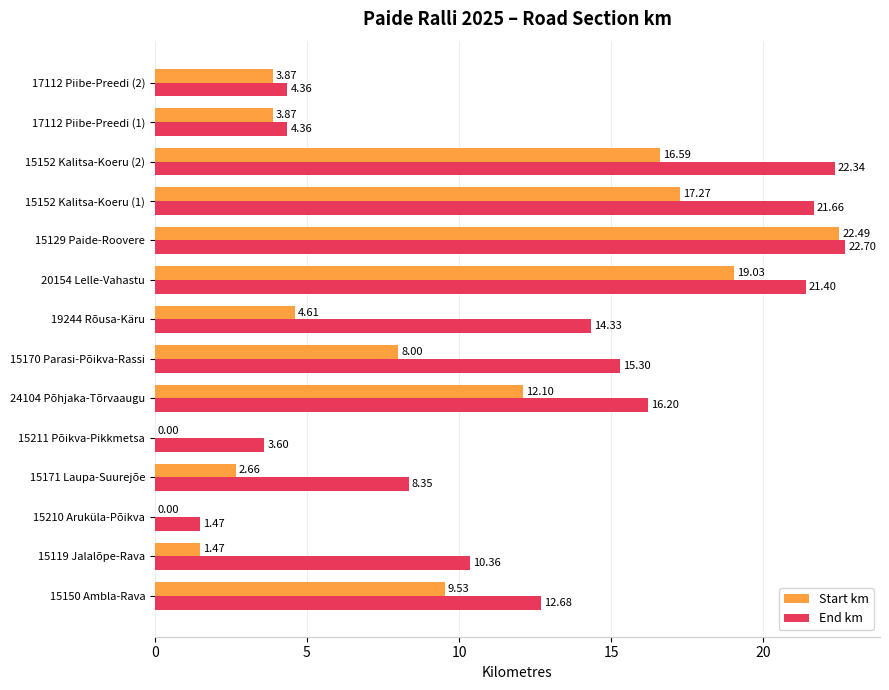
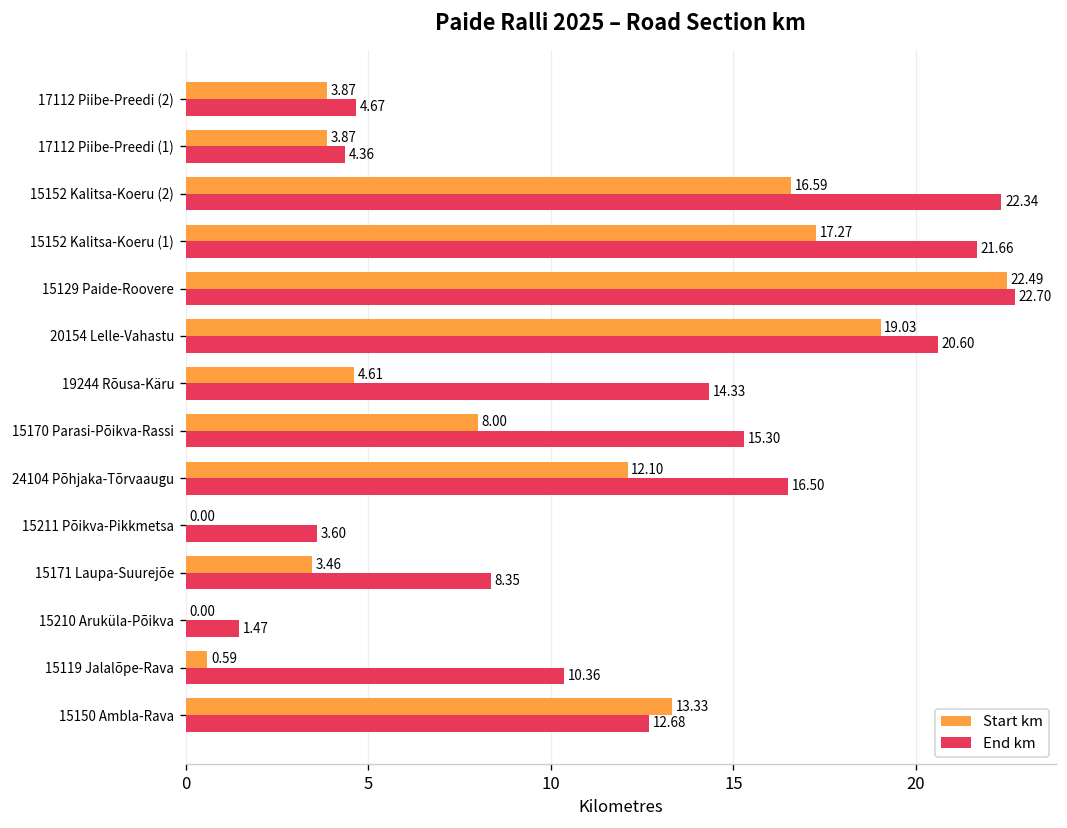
  {
    "Start km": {
      "17112 Piibe-Preedi (2)": 3.87,
      "17112 Piibe-Preedi (1)": 3.87,
      "15152 Kalitsa-Koeru (2)": 16.59,
      "15152 Kalitsa-Koeru (1)": 17.27,
      "15129 Paide-Roovere": 22.49,
      "20154 Lelle-Vahastu": 19.03,
      "19244 Rõusa-Käru": 4.61,
      "15170 Parasi-Põikva-Rassi": 8.00,
      "24104 Põhjaka-Tõrvaaugu": 12.10,
      "15211 Põikva-Pikkmetsa": 0.00,
-     "15171 Laupa-Suurejõe": 2.66,
+     "15171 Laupa-Suurejõe": 3.46,
      "15210 Aruküla-Põikva": 0.00,
-     "15119 Jalalõpe-Rava": 1.47,
-     "15150 Ambla-Rava": 9.53
+     "15119 Jalalõpe-Rava": 0.59,
+     "15150 Ambla-Rava": 13.33
    },
    "End km": {
-     "17112 Piibe-Preedi (2)": 4.36,
+     "17112 Piibe-Preedi (2)": 4.67,
      "17112 Piibe-Preedi (1)": 4.36,
      "15152 Kalitsa-Koeru (2)": 22.34,
      "15152 Kalitsa-Koeru (1)": 21.66,
      "15129 Paide-Roovere": 22.70,
-     "20154 Lelle-Vahastu": 21.40,
+     "20154 Lelle-Vahastu": 20.60,
      "19244 Rõusa-Käru": 14.33,
      "15170 Parasi-Põikva-Rassi": 15.30,
-     "24104 Põhjaka-Tõrvaaugu": 16.20,
+     "24104 Põhjaka-Tõrvaaugu": 16.50,
      "15211 Põikva-Pikkmetsa": 3.60,
      "15171 Laupa-Suurejõe": 8.35,
      "15210 Aruküla-Põikva": 1.47,
      "15119 Jalalõpe-Rava": 10.36,
      "15150 Ambla-Rava": 12.68
    }
  }
